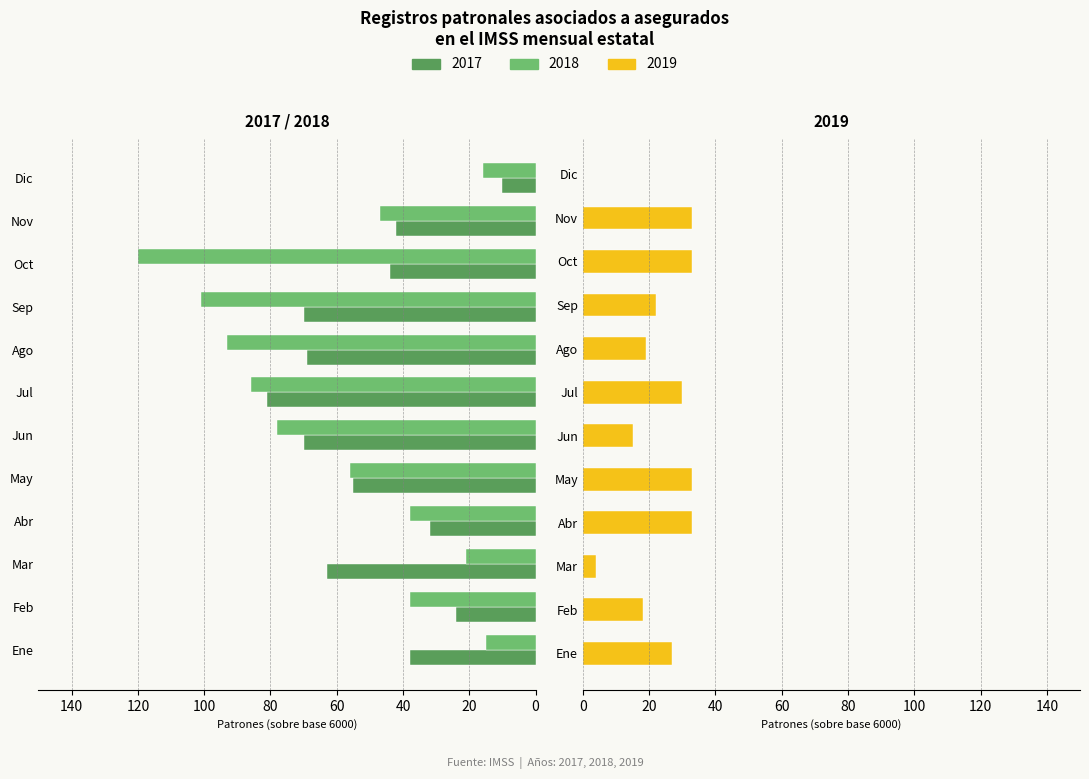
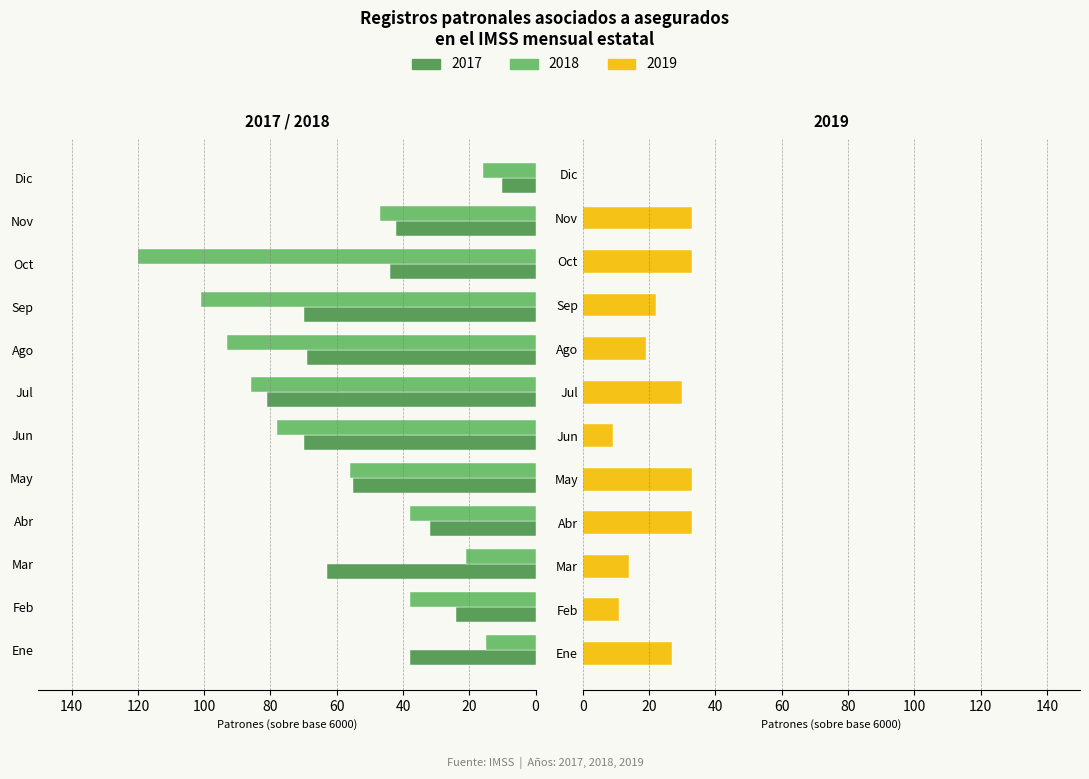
  {
    "2019": {
      "Dic": 0,
      "Nov": 33,
      "Oct": 33,
      "Sep": 22,
      "Ago": 19,
      "Jul": 30,
-     "Jun": 15,
+     "Jun": 9,
      "May": 33,
      "Abr": 33,
-     "Mar": 4,
-     "Feb": 18,
+     "Mar": 14,
+     "Feb": 11,
      "Ene": 27
    }
  }
